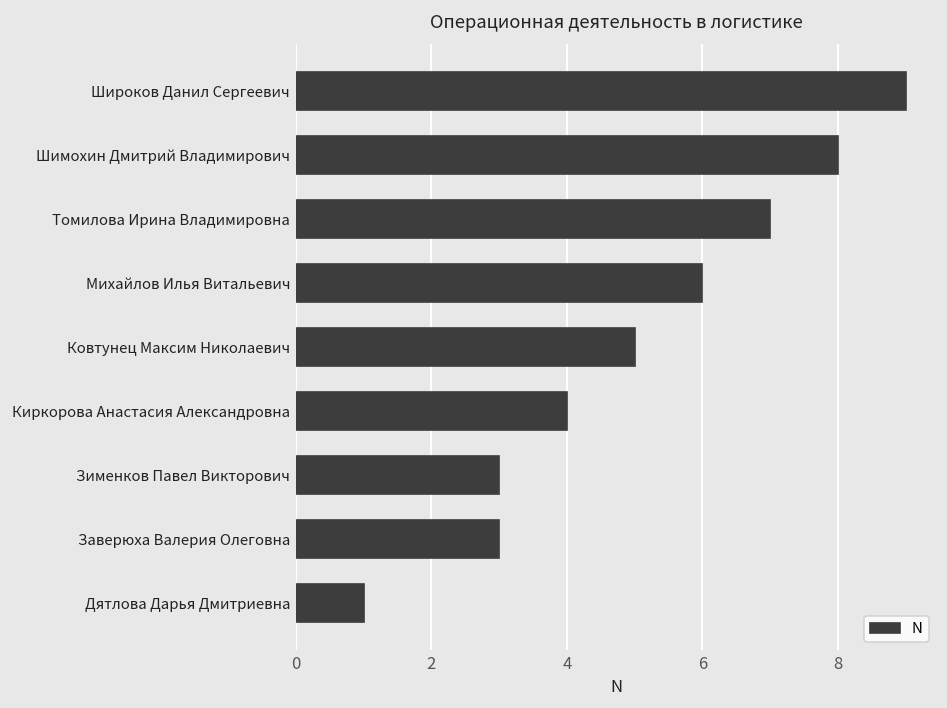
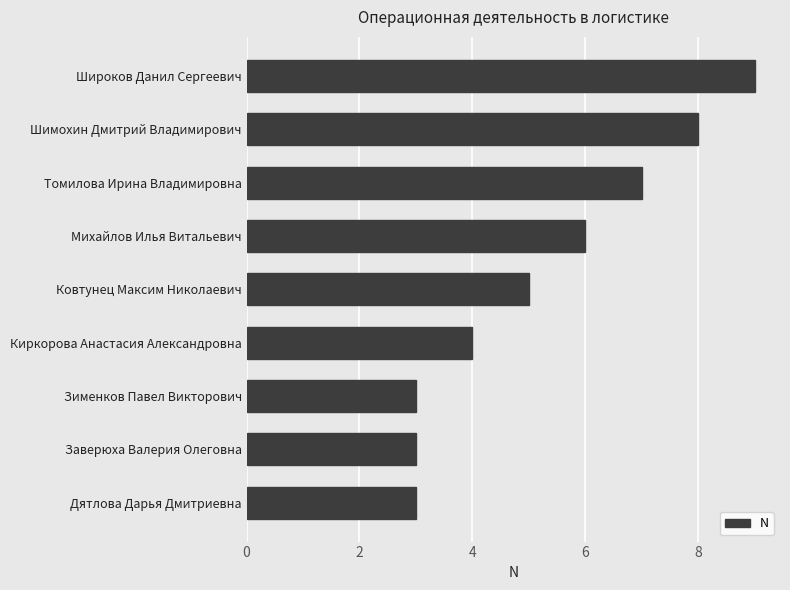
  {
    "Широков Данил Сергеевич": 9,
    "Шимохин Дмитрий Владимирович": 8,
    "Томилова Ирина Владимировна": 7,
    "Михайлов Илья Витальевич": 6,
    "Ковтунец Максим Николаевич": 5,
    "Киркорова Анастасия Александровна": 4,
    "Зименков Павел Викторович": 3,
    "Заверюха Валерия Олеговна": 3,
-   "Дятлова Дарья Дмитриевна": 1
+   "Дятлова Дарья Дмитриевна": 3
  }
